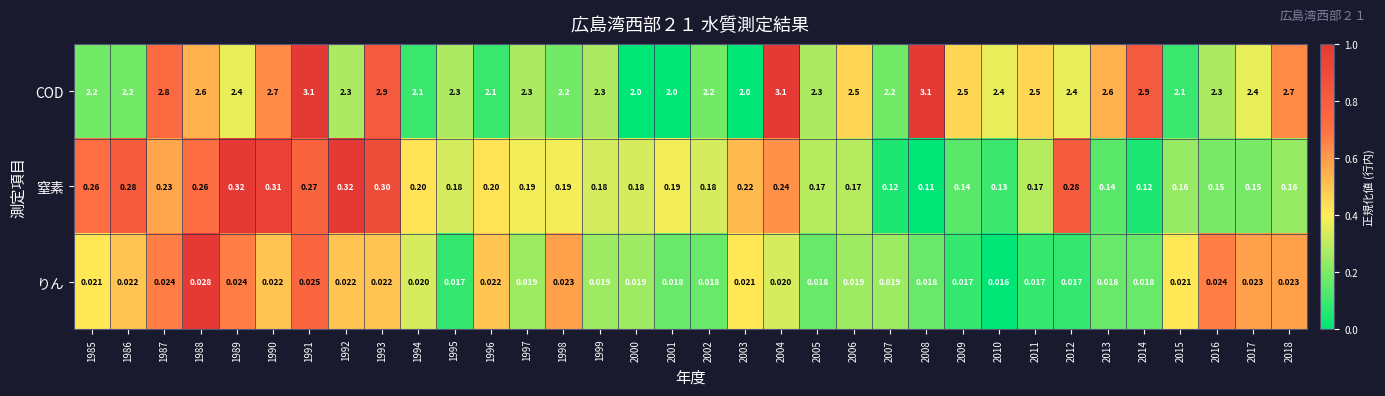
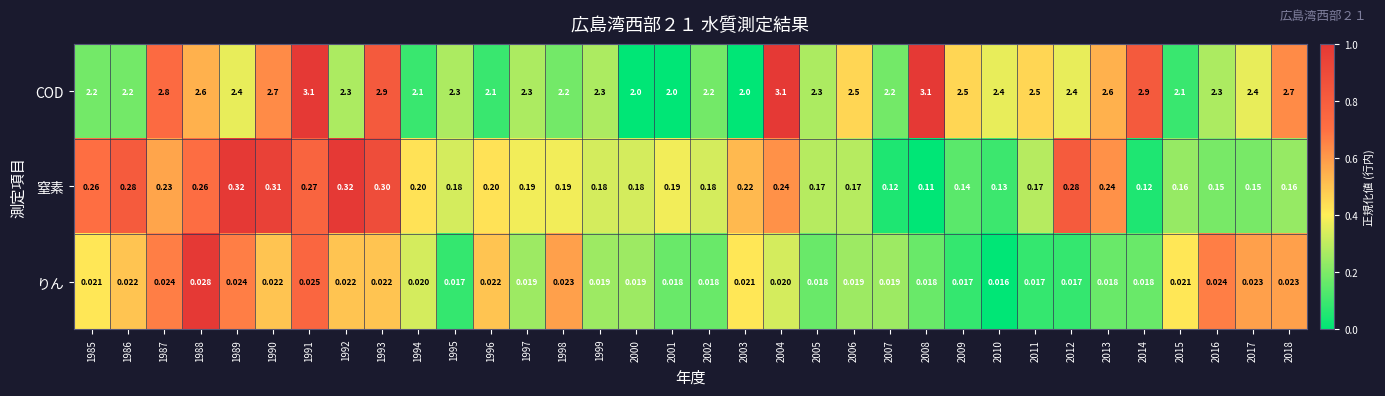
  {
    "COD": {
      "1985": 2.2,
      "1986": 2.2,
      "1987": 2.8,
      "1988": 2.6,
      "1989": 2.4,
      "1990": 2.7,
      "1991": 3.1,
      "1992": 2.3,
      "1993": 2.9,
      "1994": 2.1,
      "1995": 2.3,
      "1996": 2.1,
      "1997": 2.3,
      "1998": 2.2,
      "1999": 2.3,
      "2000": 2.0,
      "2001": 2.0,
      "2002": 2.2,
      "2003": 2.0,
      "2004": 3.1,
      "2005": 2.3,
      "2006": 2.5,
      "2007": 2.2,
      "2008": 3.1,
      "2009": 2.5,
      "2010": 2.4,
      "2011": 2.5,
      "2012": 2.4,
      "2013": 2.6,
      "2014": 2.9,
      "2015": 2.1,
      "2016": 2.3,
      "2017": 2.4,
      "2018": 2.7
    },
    "窒素": {
      "1985": 0.26,
      "1986": 0.28,
      "1987": 0.23,
      "1988": 0.26,
      "1989": 0.32,
      "1990": 0.31,
      "1991": 0.27,
      "1992": 0.32,
      "1993": 0.30,
      "1994": 0.20,
      "1995": 0.18,
      "1996": 0.20,
      "1997": 0.19,
      "1998": 0.19,
      "1999": 0.18,
      "2000": 0.18,
      "2001": 0.19,
      "2002": 0.18,
      "2003": 0.22,
      "2004": 0.24,
      "2005": 0.17,
      "2006": 0.17,
      "2007": 0.12,
      "2008": 0.11,
      "2009": 0.14,
      "2010": 0.13,
      "2011": 0.17,
      "2012": 0.28,
-     "2013": 0.14,
+     "2013": 0.24,
      "2014": 0.12,
      "2015": 0.16,
      "2016": 0.15,
      "2017": 0.15,
      "2018": 0.16
    },
    "りん": {
      "1985": 0.021,
      "1986": 0.022,
      "1987": 0.024,
      "1988": 0.028,
      "1989": 0.024,
      "1990": 0.022,
      "1991": 0.025,
      "1992": 0.022,
      "1993": 0.022,
      "1994": 0.020,
      "1995": 0.017,
      "1996": 0.022,
      "1997": 0.019,
      "1998": 0.023,
      "1999": 0.019,
      "2000": 0.019,
      "2001": 0.018,
      "2002": 0.018,
      "2003": 0.021,
      "2004": 0.020,
      "2005": 0.018,
      "2006": 0.019,
      "2007": 0.019,
      "2008": 0.018,
      "2009": 0.017,
      "2010": 0.016,
      "2011": 0.017,
      "2012": 0.017,
      "2013": 0.018,
      "2014": 0.018,
      "2015": 0.021,
      "2016": 0.024,
      "2017": 0.023,
      "2018": 0.023
    }
  }
